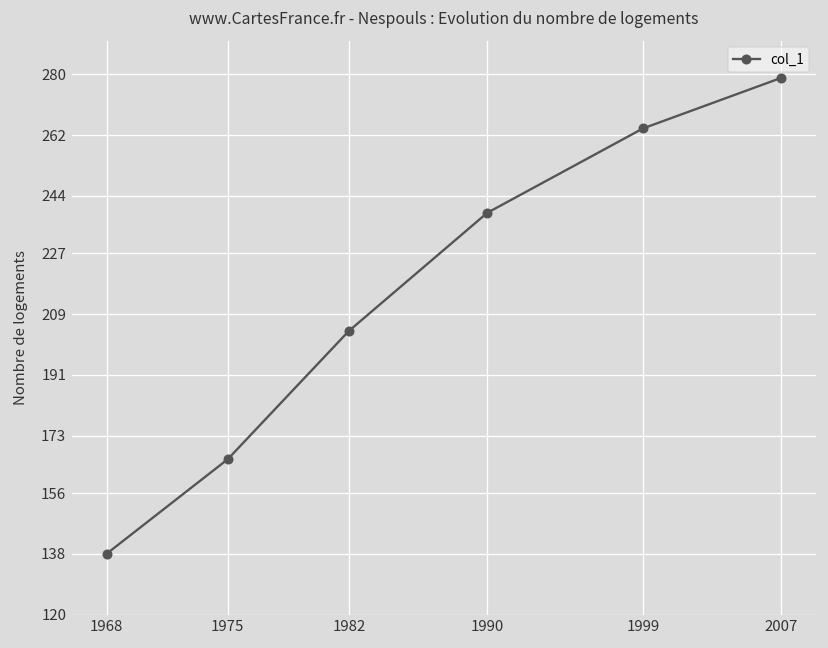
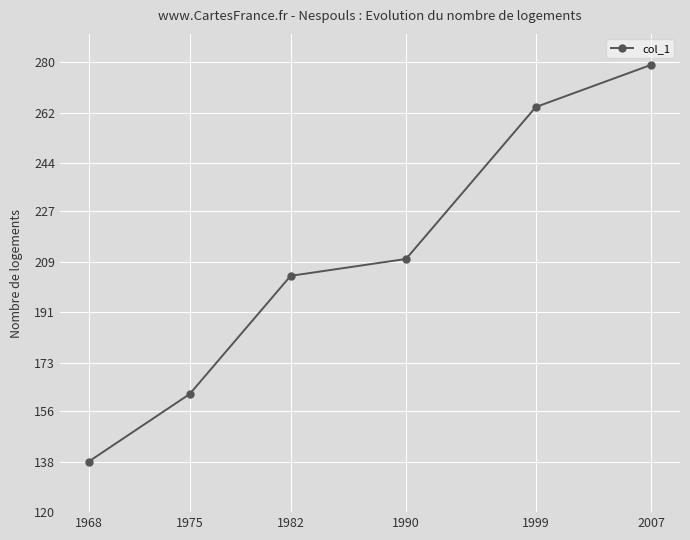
  {
    "1968": 138,
-   "1975": 166,
+   "1975": 162,
    "1982": 204,
-   "1990": 239,
+   "1990": 210,
    "1999": 264,
    "2007": 279
  }
